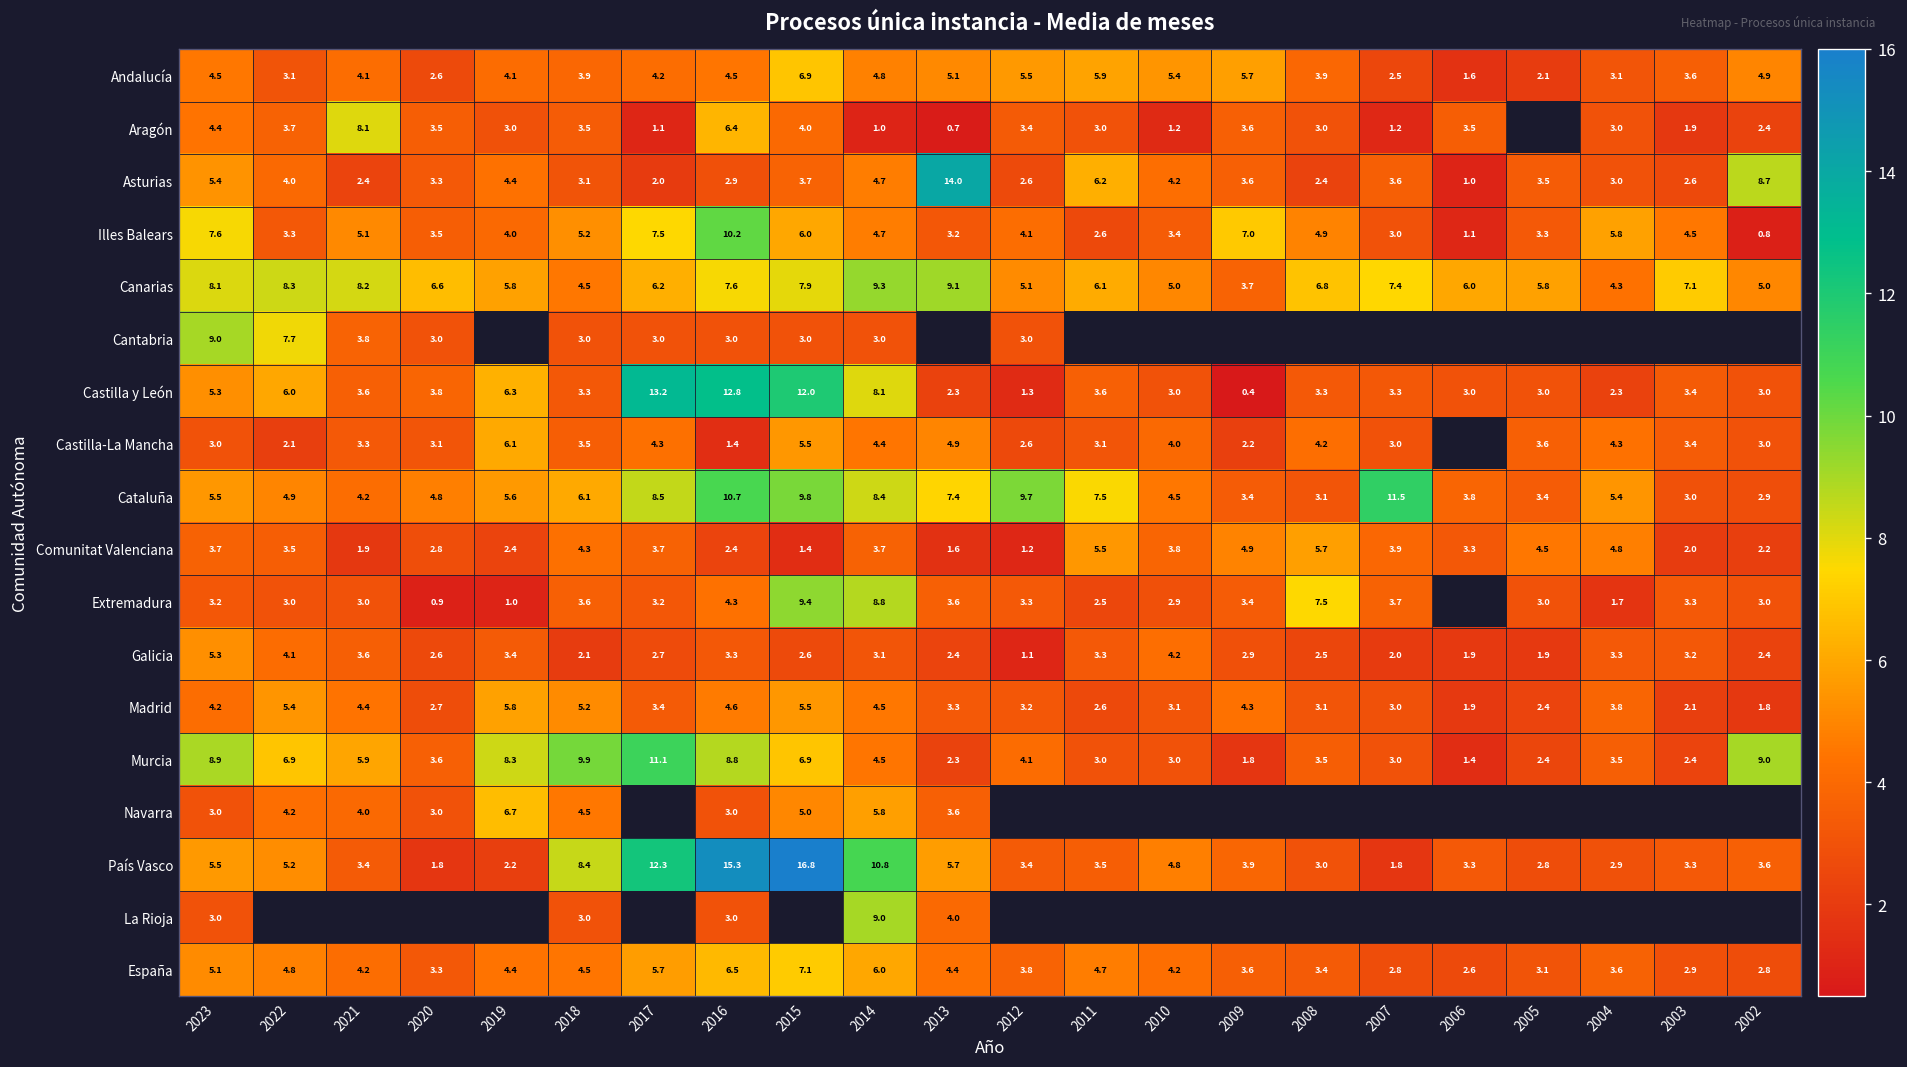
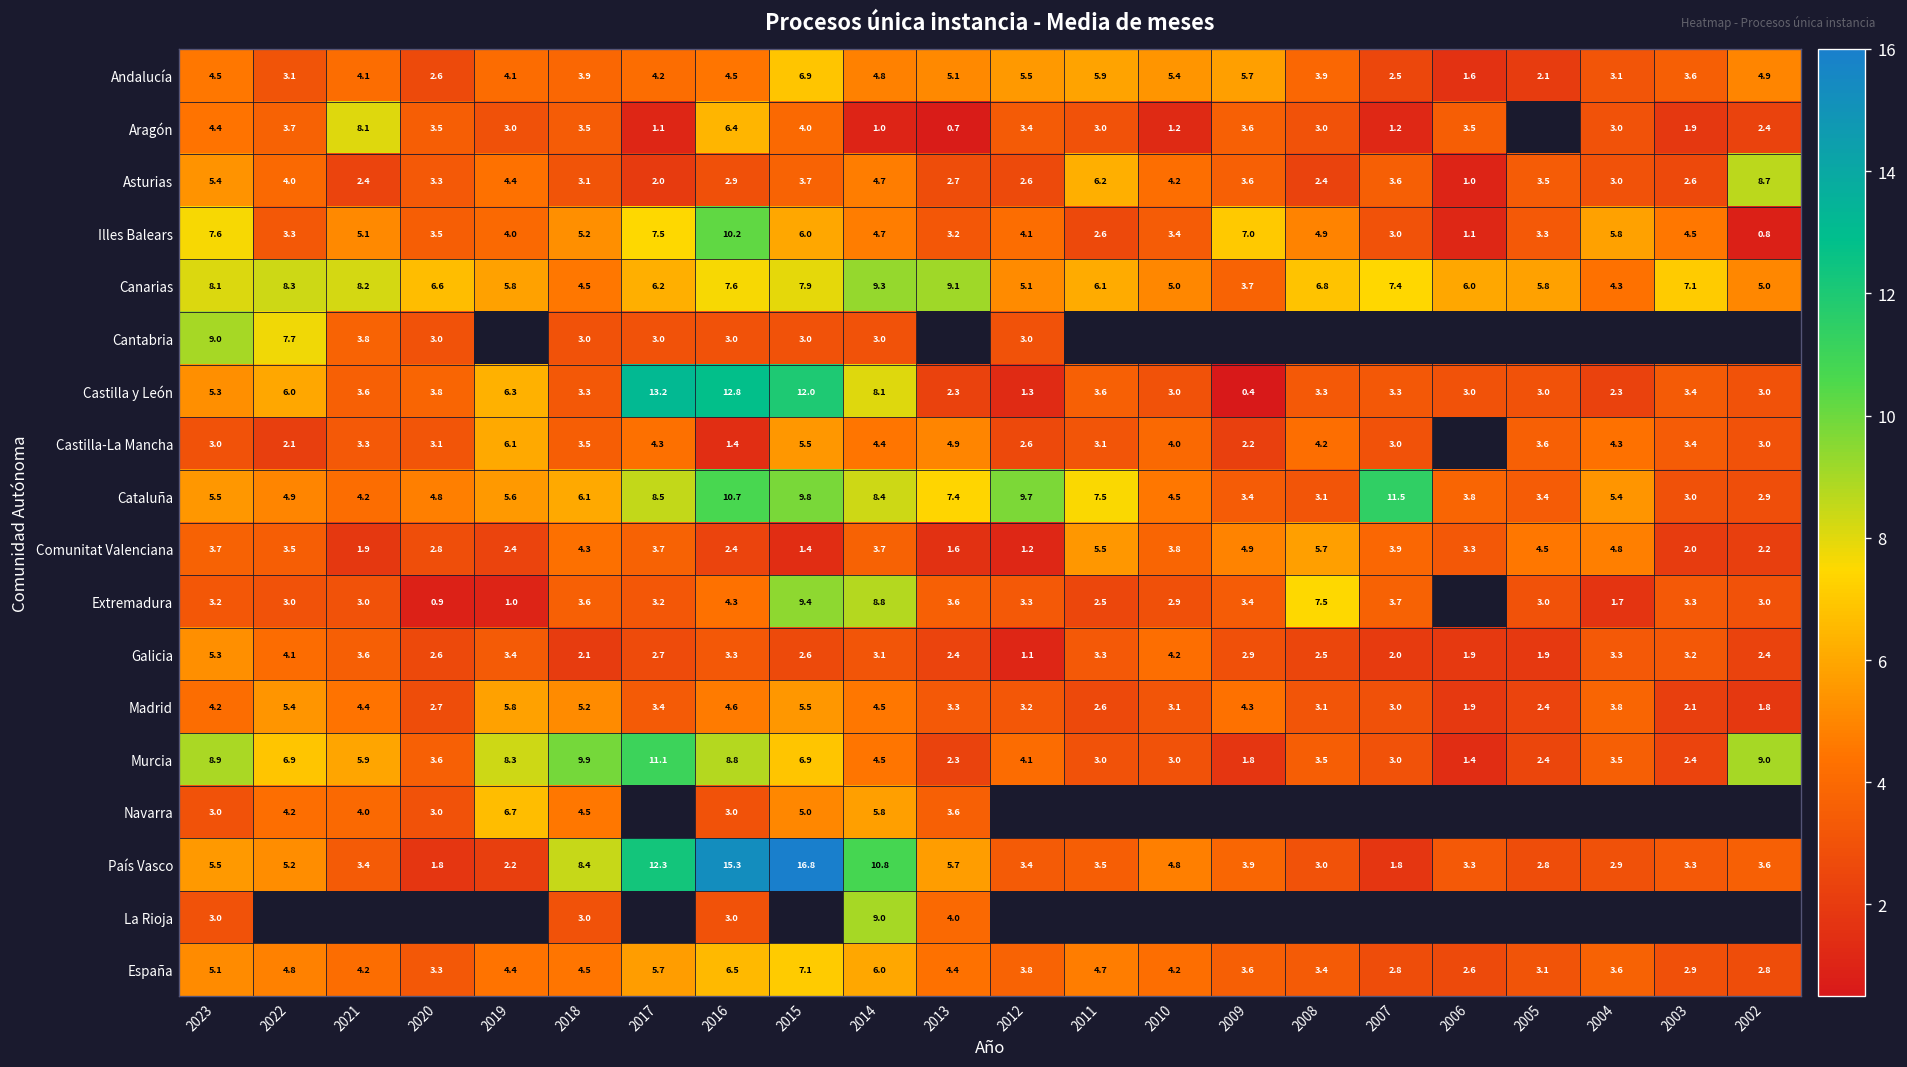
  {
    "Asturias": {
      "2023": 5.4,
      "2022": 4.0,
      "2021": 2.4,
      "2020": 3.3,
      "2019": 4.4,
      "2018": 3.1,
      "2017": 2.0,
      "2016": 2.9,
      "2015": 3.7,
      "2014": 4.7,
-     "2013": 14.0,
+     "2013": 2.7,
      "2012": 2.6,
      "2011": 6.2,
      "2010": 4.2,
      "2009": 3.6,
      "2008": 2.4,
      "2007": 3.6,
      "2006": 1.0,
      "2005": 3.5,
      "2004": 3.0,
      "2003": 2.6,
      "2002": 8.7
    }
  }
